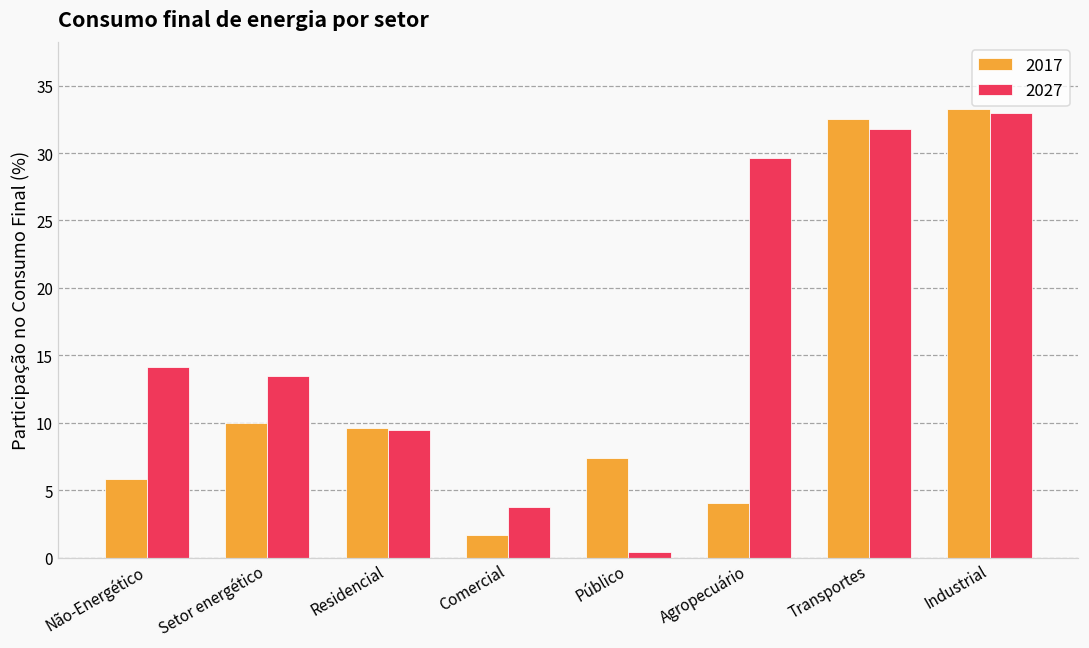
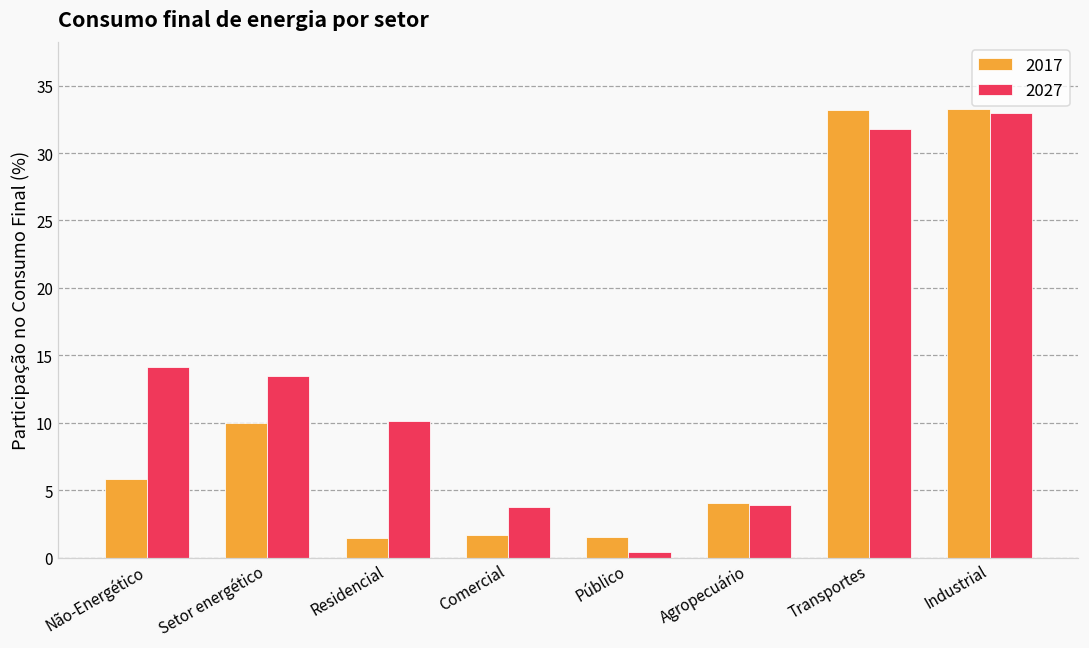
  {
    "2017": {
      "Não-Energético": 5.8,
      "Setor energético": 10.0,
-     "Residencial": 9.6,
+     "Residencial": 1.4,
      "Comercial": 1.7,
-     "Público": 7.4,
+     "Público": 1.6,
      "Agropecuário": 4.0,
-     "Transportes": 32.5,
+     "Transportes": 33.2,
      "Industrial": 33.3
    },
    "2027": {
      "Não-Energético": 14.1,
      "Setor energético": 13.5,
-     "Residencial": 9.4,
+     "Residencial": 10.1,
      "Comercial": 3.7,
      "Público": 0.4,
-     "Agropecuário": 29.7,
+     "Agropecuário": 3.9,
      "Transportes": 31.8,
      "Industrial": 32.9
    }
  }
